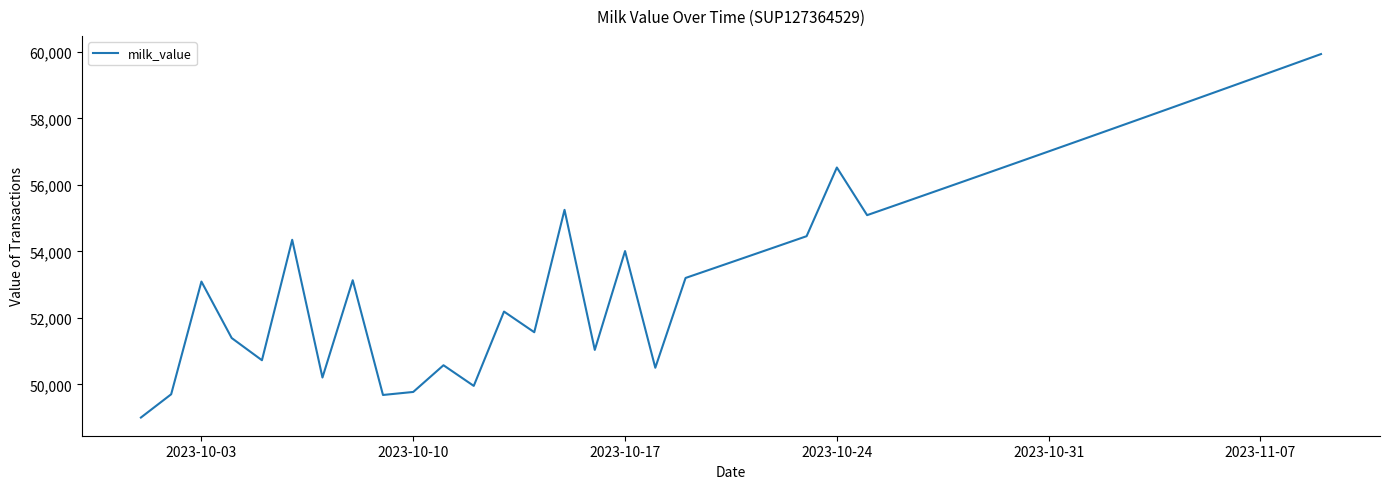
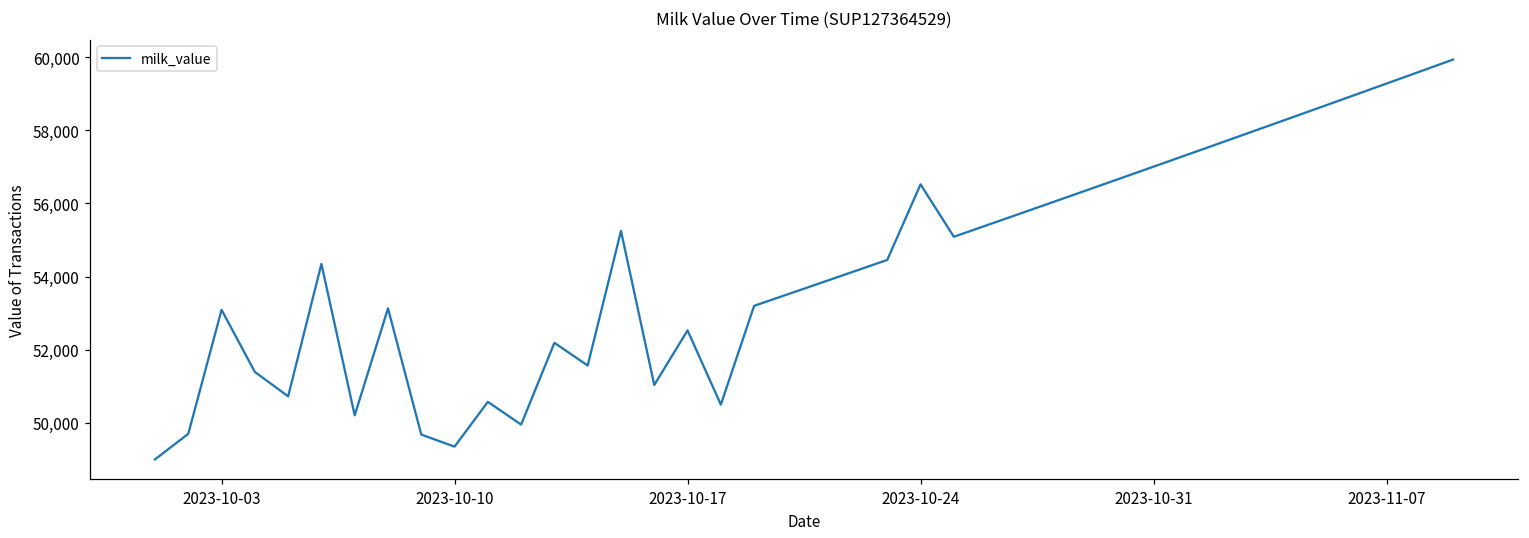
  {
    "2023-10-03": "53,100",
-   "2023-10-10": "49,800",
-   "2023-10-17": "54,000",
+   "2023-10-10": "49,300",
+   "2023-10-17": "52,500",
    "2023-10-24": "56,500",
    "2023-10-31": "57,000",
    "2023-11-07": "59,300"
  }
